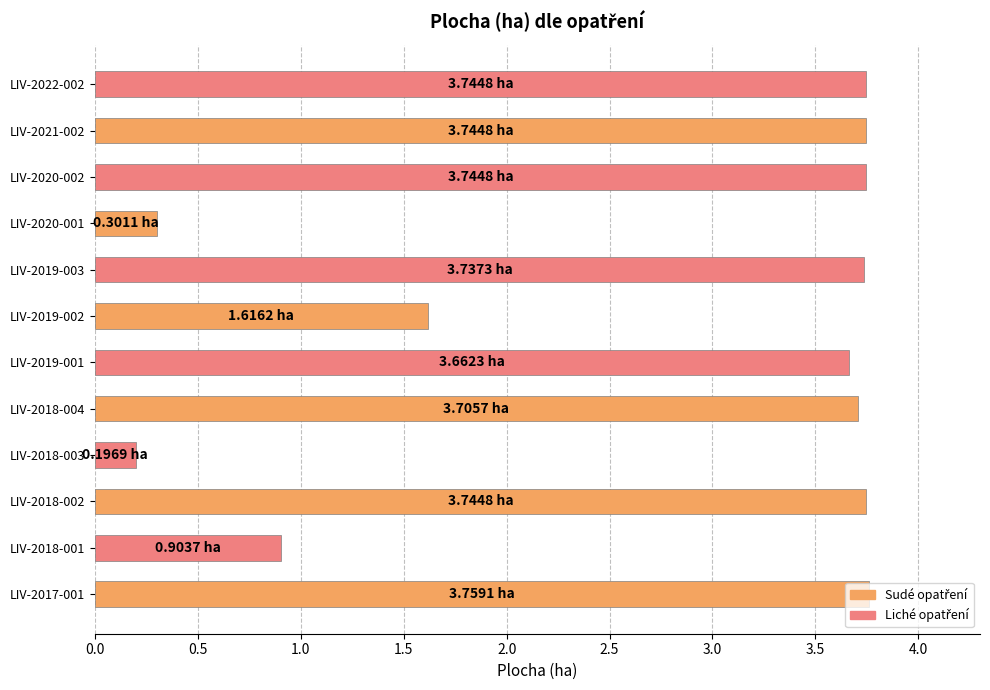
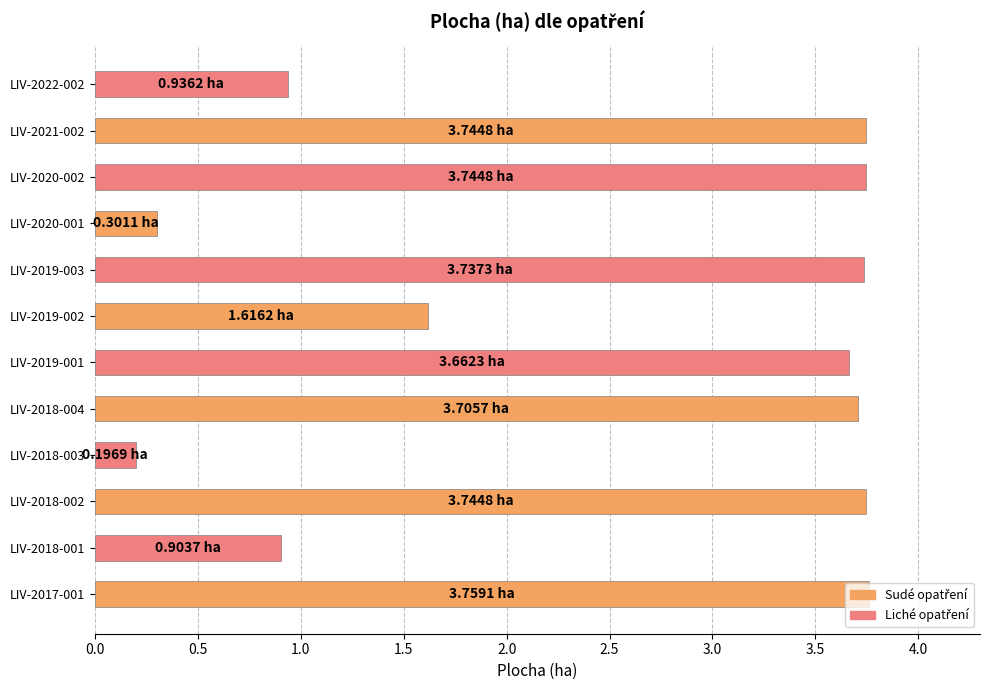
  {
-   "LIV-2022-002": 3.7448,
+   "LIV-2022-002": 0.9362,
    "LIV-2021-002": 3.7448,
    "LIV-2020-002": 3.7448,
    "LIV-2020-001": 0.3011,
    "LIV-2019-003": 3.7373,
    "LIV-2019-002": 1.6162,
    "LIV-2019-001": 3.6623,
    "LIV-2018-004": 3.7057,
    "LIV-2018-003": 0.1969,
    "LIV-2018-002": 3.7448,
    "LIV-2018-001": 0.9037
  }
